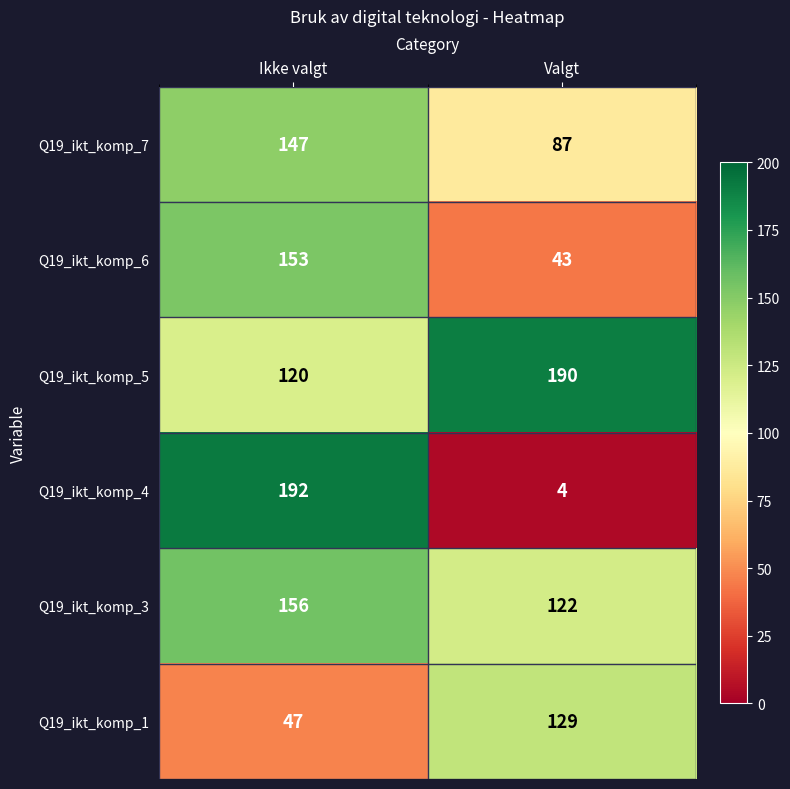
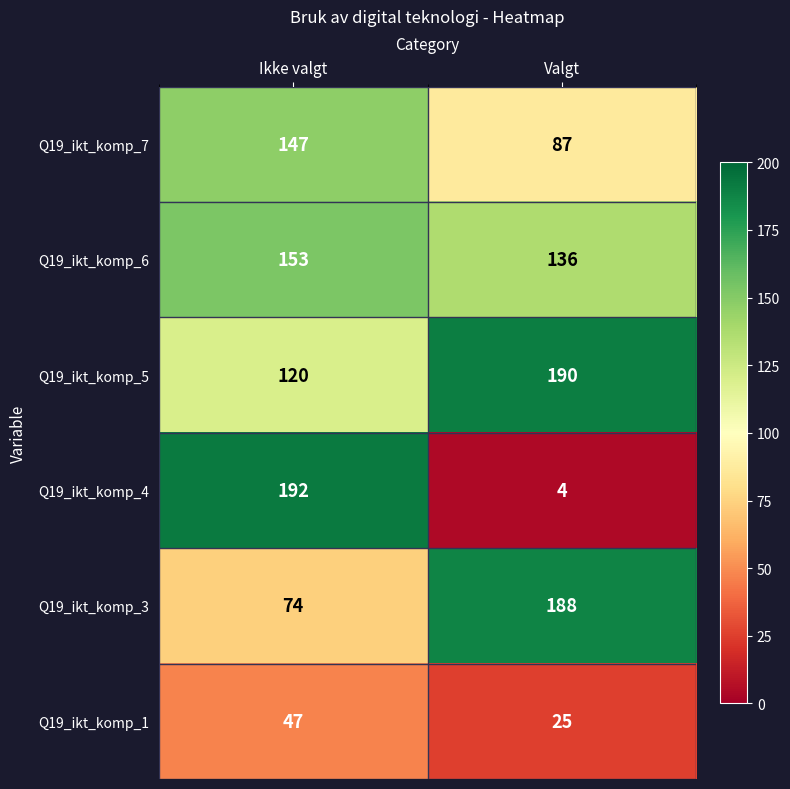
  {
    "Q19_ikt_komp_7": {
      "Ikke valgt": 147,
      "Valgt": 87
    },
    "Q19_ikt_komp_6": {
      "Ikke valgt": 153,
-     "Valgt": 43
+     "Valgt": 136
    },
    "Q19_ikt_komp_5": {
      "Ikke valgt": 120,
      "Valgt": 190
    },
    "Q19_ikt_komp_4": {
      "Ikke valgt": 192,
      "Valgt": 4
    },
    "Q19_ikt_komp_3": {
-     "Ikke valgt": 156,
-     "Valgt": 122
+     "Ikke valgt": 74,
+     "Valgt": 188
    },
    "Q19_ikt_komp_1": {
      "Ikke valgt": 47,
-     "Valgt": 129
+     "Valgt": 25
    }
  }
